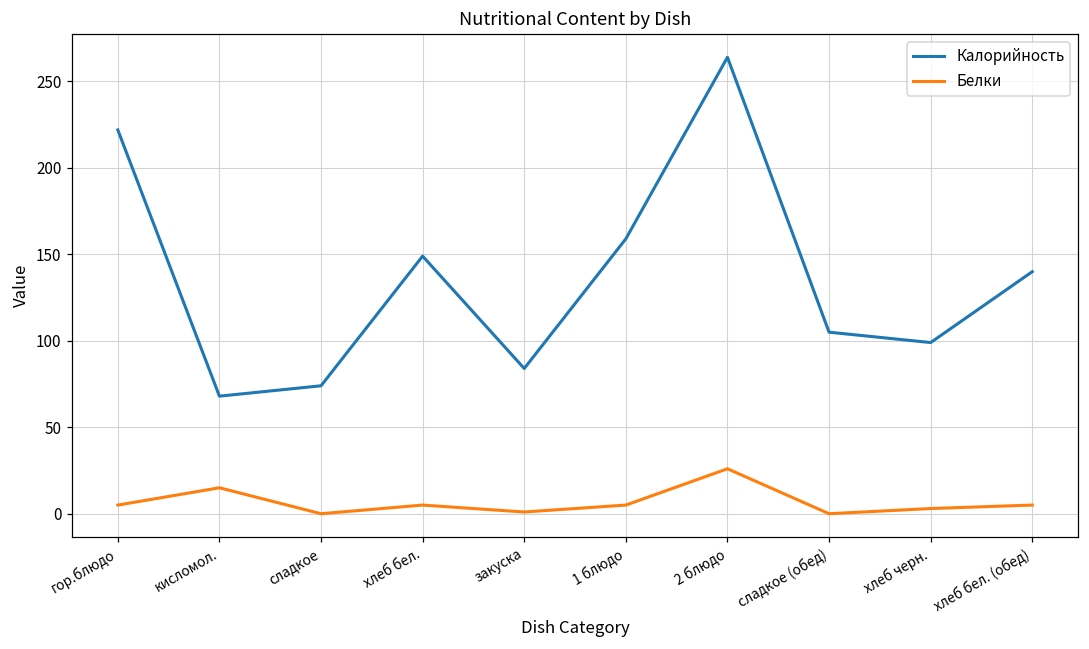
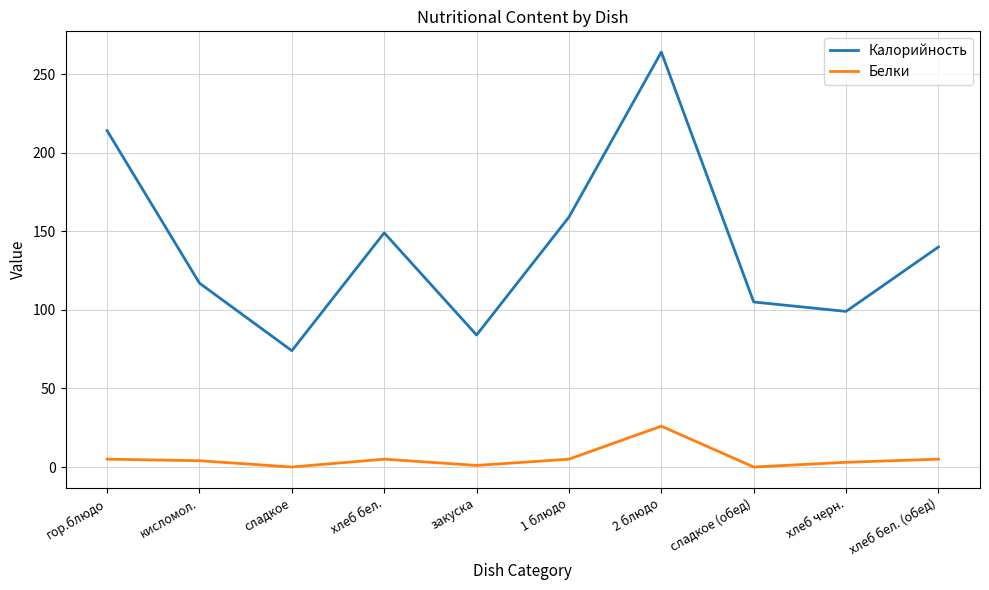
  {
    "Калорийность": {
-     "гор.блюдо": 222,
-     "кисломол.": 68,
+     "гор.блюдо": 214,
+     "кисломол.": 117,
      "сладкое": 74,
      "хлеб бел.": 149,
      "закуска": 84,
      "1 блюдо": 159,
      "2 блюдо": 264,
      "сладкое (обед)": 105,
      "хлеб черн.": 99,
      "хлеб бел. (обед)": 140
    },
    "Белки": {
      "гор.блюдо": 5,
-     "кисломол.": 15,
+     "кисломол.": 4,
      "сладкое": 0,
      "хлеб бел.": 5,
      "закуска": 1,
      "1 блюдо": 5,
      "2 блюдо": 26,
      "сладкое (обед)": 0,
      "хлеб черн.": 3,
      "хлеб бел. (обед)": 5
    }
  }
